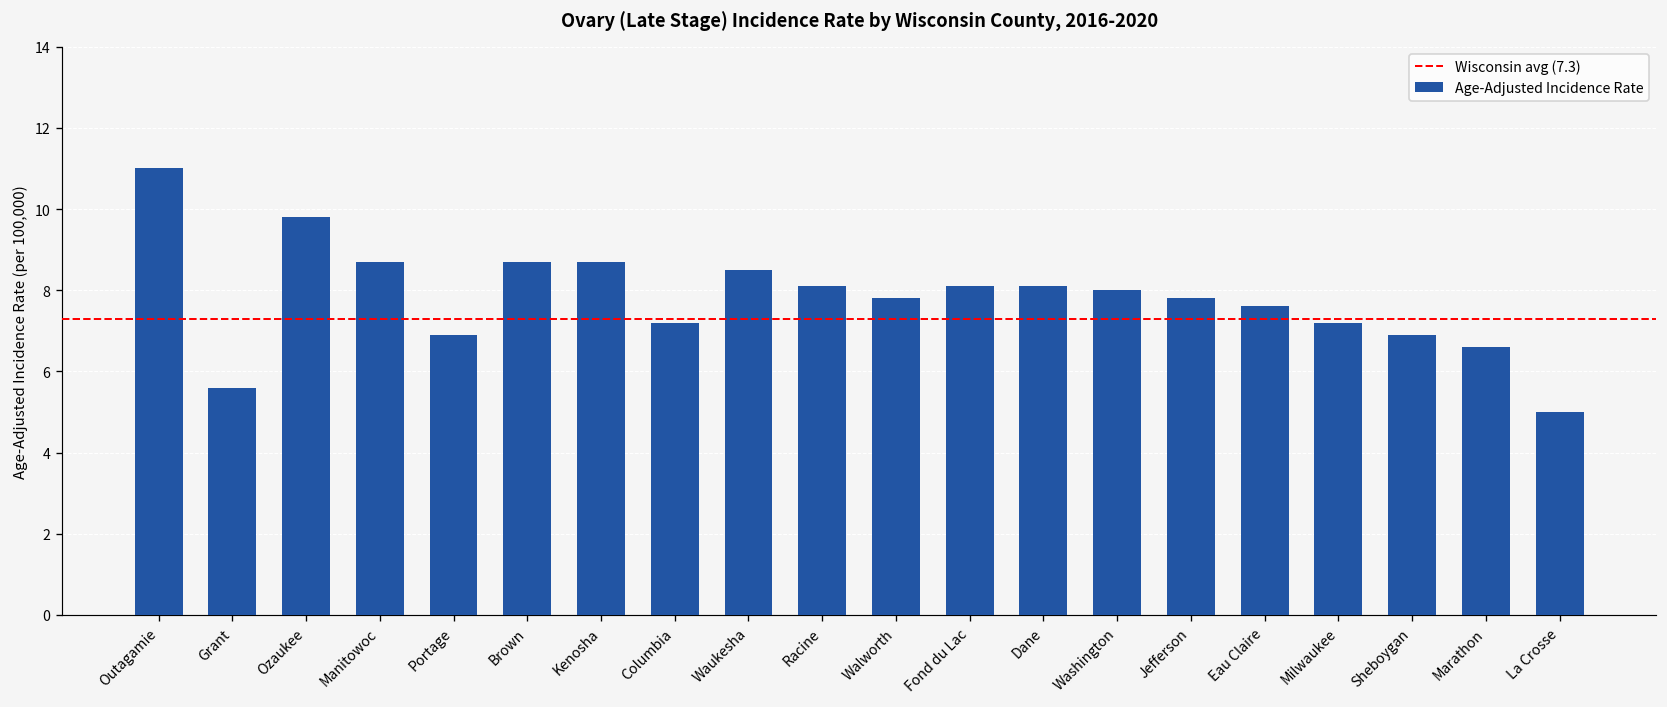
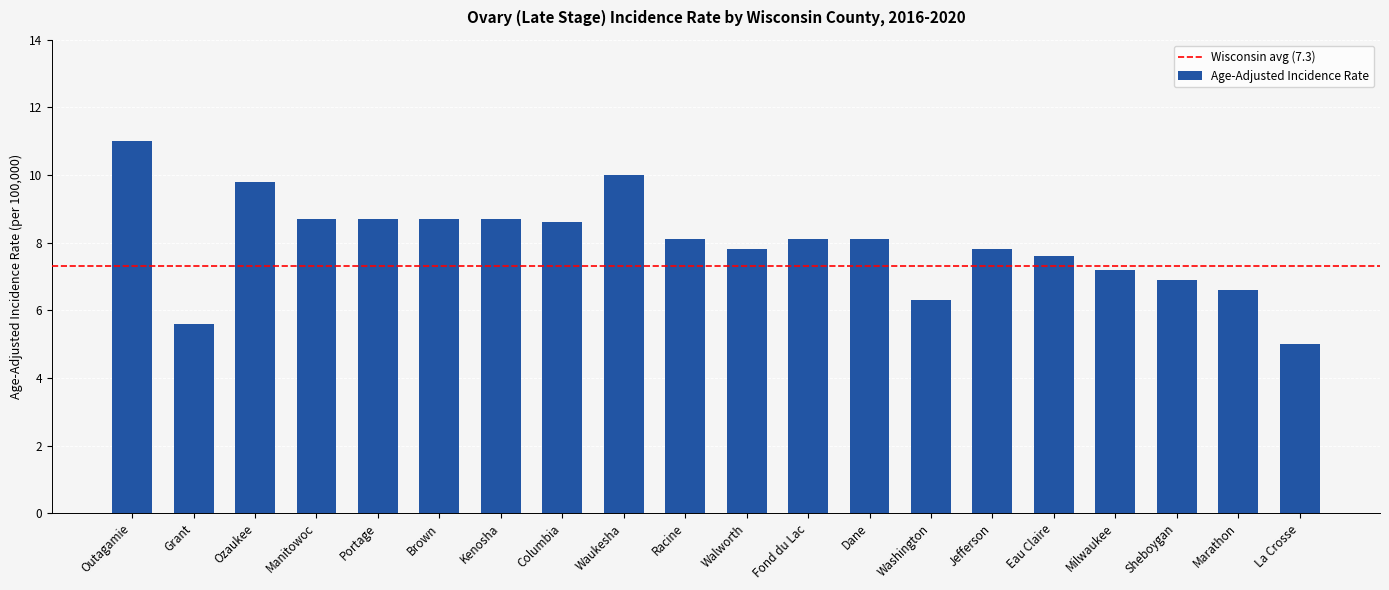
  {
    "Outagamie": 11.0,
    "Grant": 5.6,
    "Ozaukee": 9.8,
    "Manitowoc": 8.7,
-   "Portage": 6.9,
+   "Portage": 8.7,
    "Brown": 8.7,
    "Kenosha": 8.7,
-   "Columbia": 7.2,
-   "Waukesha": 8.5,
+   "Columbia": 8.6,
+   "Waukesha": 10.0,
    "Racine": 8.1,
    "Walworth": 7.8,
    "Fond du Lac": 8.1,
    "Dane": 8.1,
-   "Washington": 8.0,
+   "Washington": 6.3,
    "Jefferson": 7.8,
    "Eau Claire": 7.6,
    "Milwaukee": 7.2,
    "Sheboygan": 6.9,
    "Marathon": 6.6,
    "La Crosse": 5.0
  }
